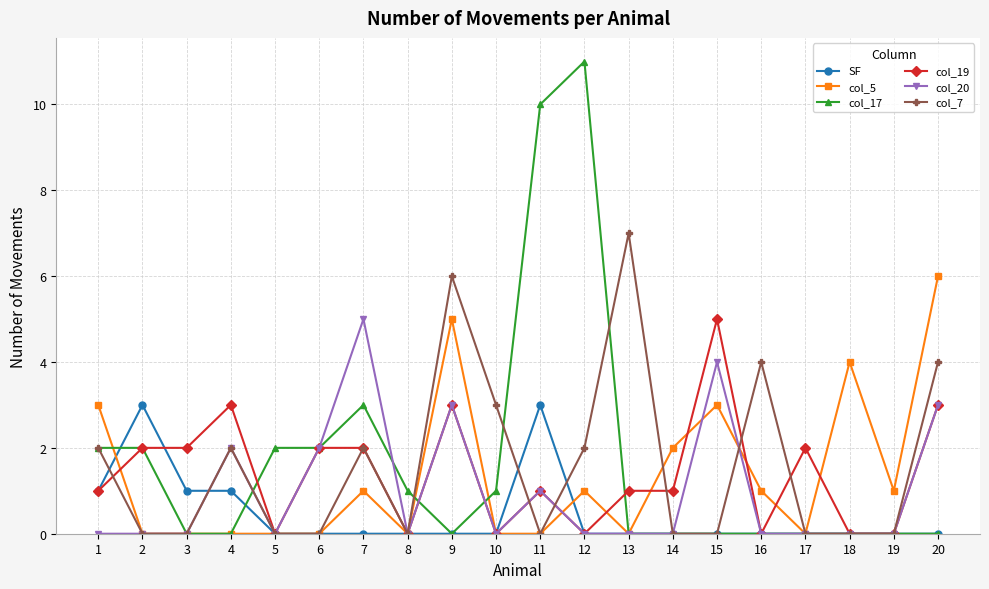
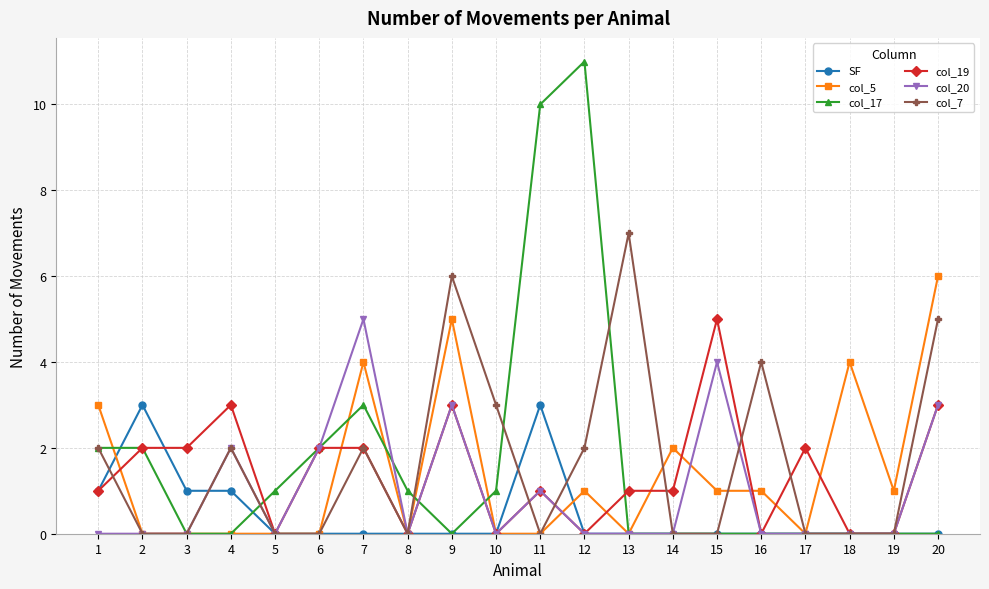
  {
    "SF": {
      "2": 3,
      "3": 1,
      "4": 1,
      "7": 0,
      "11": 3
    },
    "col_5": {
      "1": 3,
-     "7": 1,
+     "7": 4,
      "9": 5,
      "12": 1,
      "14": 2,
-     "15": 3,
+     "15": 1,
      "16": 1,
      "18": 4,
      "19": 1,
      "20": 6
    },
    "col_17": {
-     "5": 2,
+     "5": 1,
      "7": 3,
      "8": 1,
      "10": 1,
      "11": 10,
      "12": 11
    },
    "col_19": {
      "3": 2,
      "4": 3,
      "13": 1,
      "14": 1,
      "15": 5,
      "17": 2
    },
    "col_20": {
      "1": 0,
      "7": 5,
      "15": 4
    },
    "col_7": {
      "9": 6,
      "10": 3,
      "12": 2,
      "13": 7,
      "16": 4,
-     "20": 4
+     "20": 5
    }
  }
